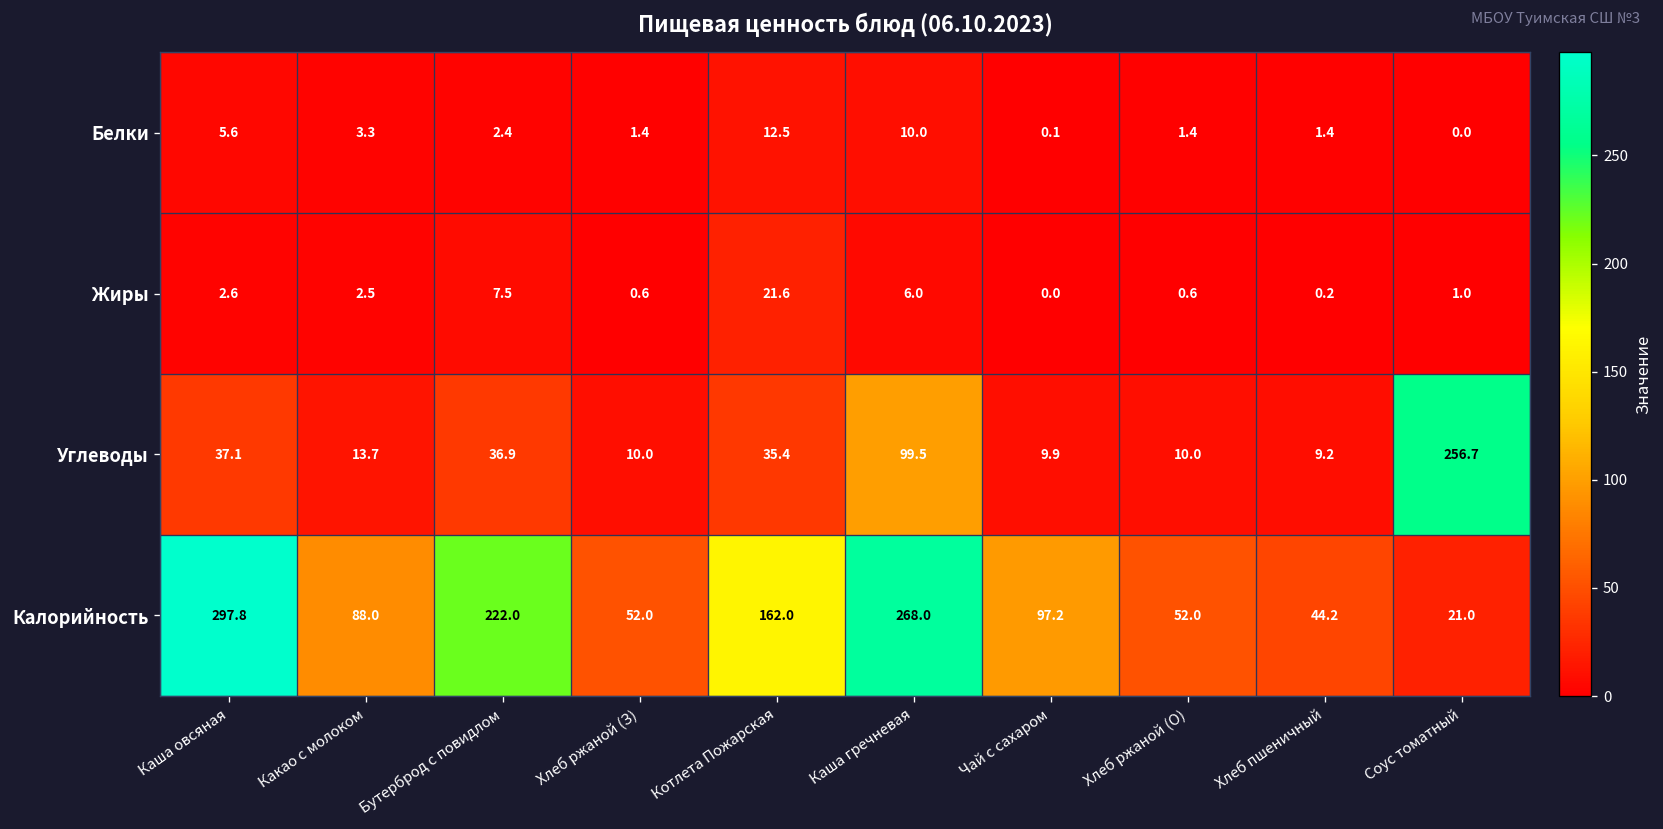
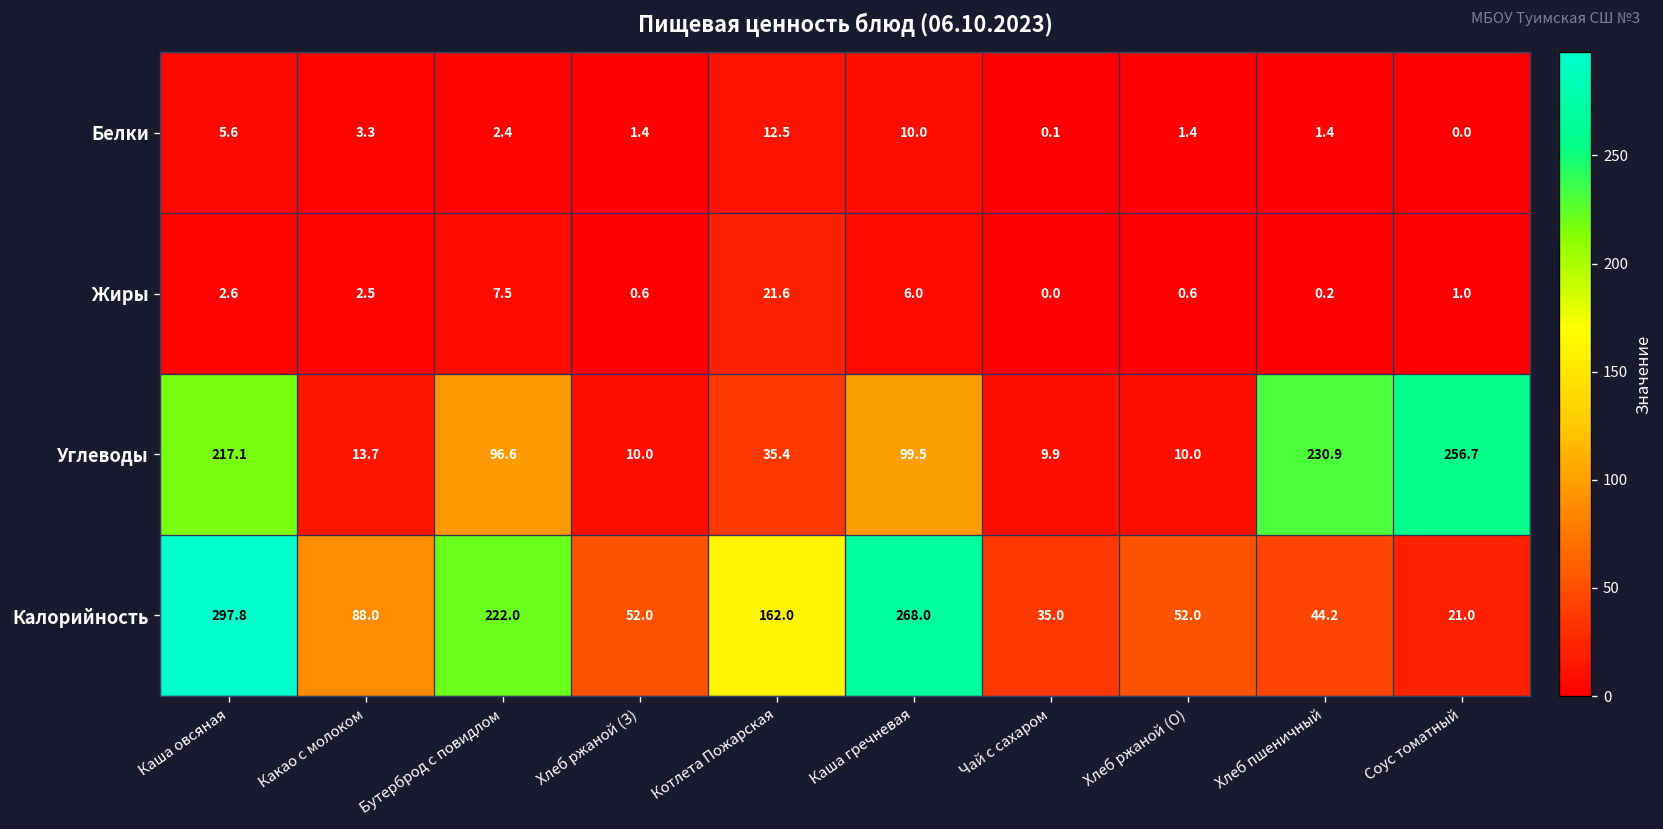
  {
    "Белки": {
      "Каша овсяная": 5.6,
      "Какао с молоком": 3.3,
      "Бутерброд с повидлом": 2.4,
      "Хлеб ржаной (З)": 1.4,
      "Котлета Пожарская": 12.5,
      "Каша гречневая": 10.0,
      "Чай с сахаром": 0.1,
      "Хлеб ржаной (О)": 1.4,
      "Хлеб пшеничный": 1.4,
      "Соус томатный": 0.0
    },
    "Жиры": {
      "Каша овсяная": 2.6,
      "Какао с молоком": 2.5,
      "Бутерброд с повидлом": 7.5,
      "Хлеб ржаной (З)": 0.6,
      "Котлета Пожарская": 21.6,
      "Каша гречневая": 6.0,
      "Чай с сахаром": 0.0,
      "Хлеб ржаной (О)": 0.6,
      "Хлеб пшеничный": 0.2,
      "Соус томатный": 1.0
    },
    "Углеводы": {
-     "Каша овсяная": 37.1,
+     "Каша овсяная": 217.1,
      "Какао с молоком": 13.7,
-     "Бутерброд с повидлом": 36.9,
+     "Бутерброд с повидлом": 96.6,
      "Хлеб ржаной (З)": 10.0,
      "Котлета Пожарская": 35.4,
      "Каша гречневая": 99.5,
      "Чай с сахаром": 9.9,
      "Хлеб ржаной (О)": 10.0,
-     "Хлеб пшеничный": 9.2,
+     "Хлеб пшеничный": 230.9,
      "Соус томатный": 256.7
    },
    "Калорийность": {
      "Каша овсяная": 297.8,
      "Какао с молоком": 88.0,
      "Бутерброд с повидлом": 222.0,
      "Хлеб ржаной (З)": 52.0,
      "Котлета Пожарская": 162.0,
      "Каша гречневая": 268.0,
-     "Чай с сахаром": 97.2,
+     "Чай с сахаром": 35.0,
      "Хлеб ржаной (О)": 52.0,
      "Хлеб пшеничный": 44.2,
      "Соус томатный": 21.0
    }
  }
